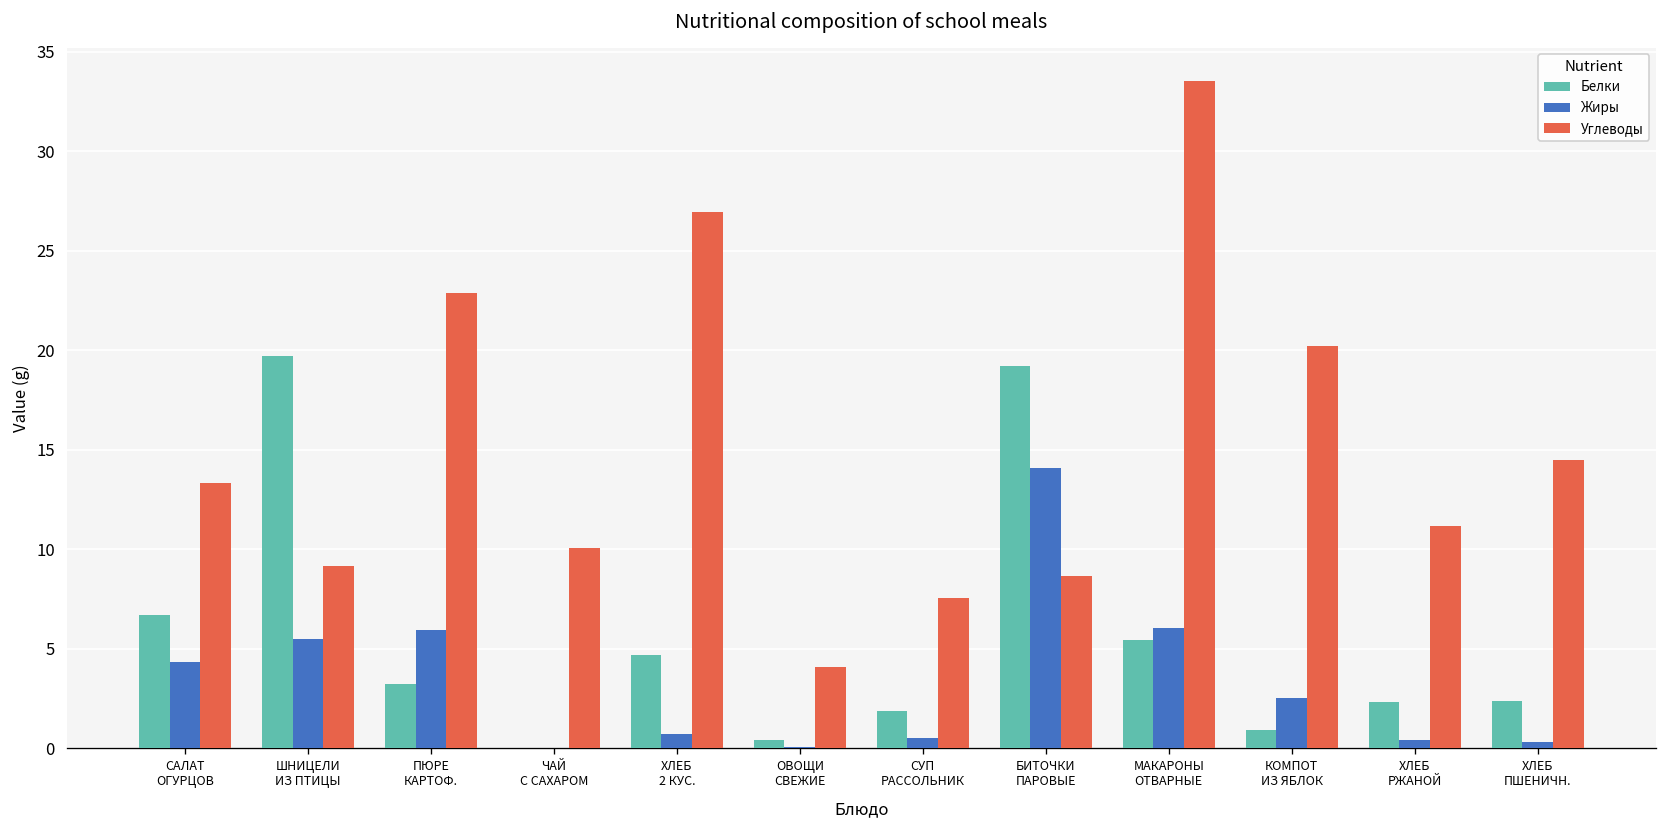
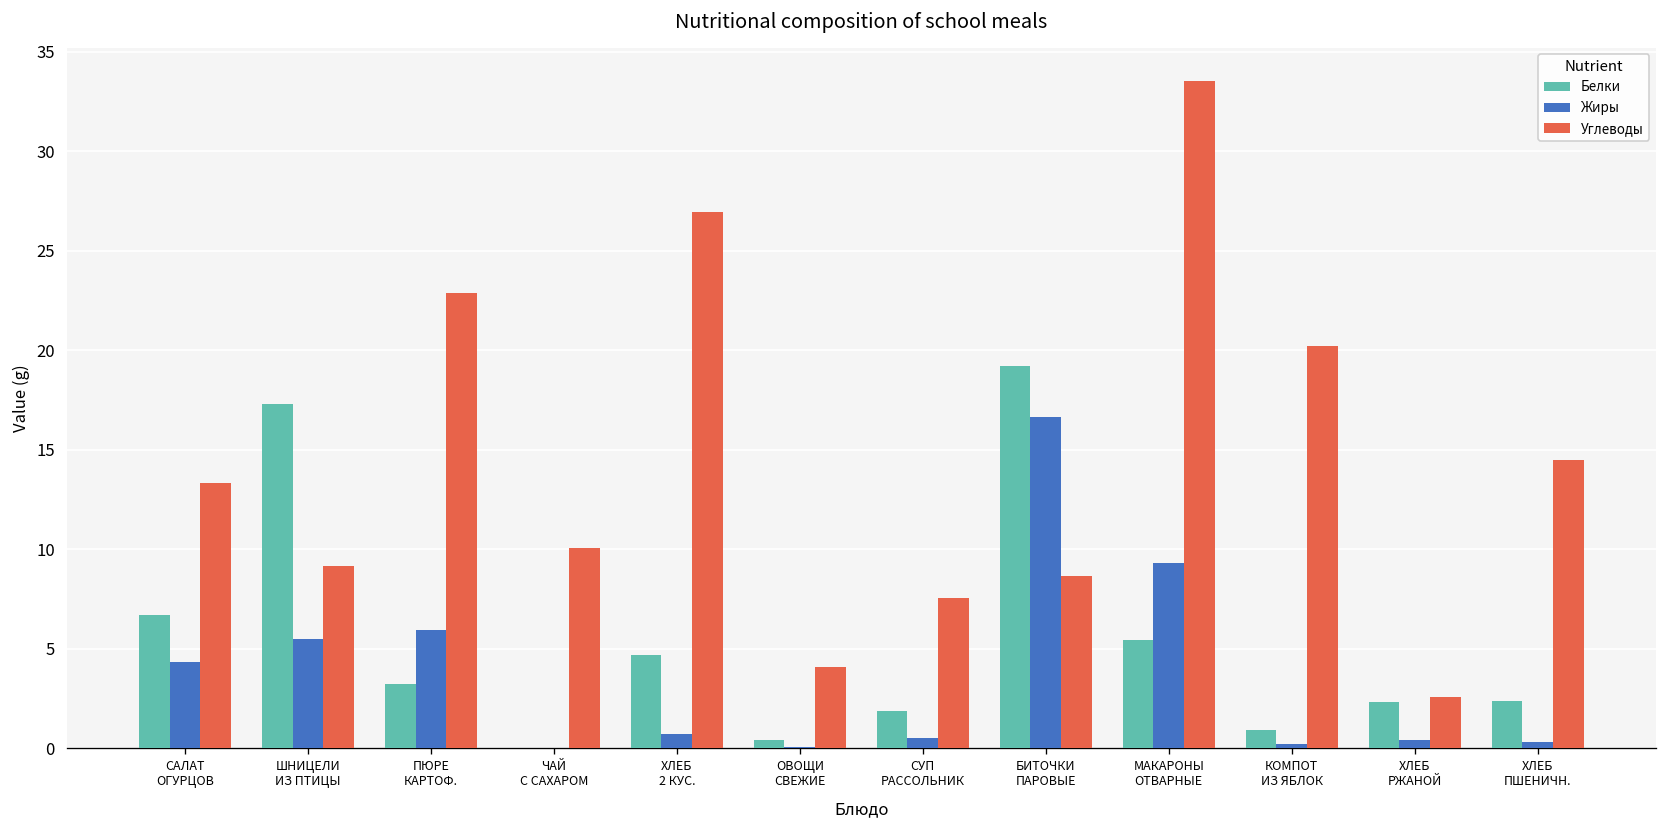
  {
    "Белки": {
      "САЛАТ ОГУРЦОВ": 6.7,
-     "ШНИЦЕЛИ ИЗ ПТИЦЫ": 19.7,
+     "ШНИЦЕЛИ ИЗ ПТИЦЫ": 17.3,
      "ПЮРЕ КАРТОФ.": 3.2,
      "ЧАЙ С САХАРОМ": 0.0,
      "ХЛЕБ 2 КУС.": 4.7,
      "ОВОЩИ СВЕЖИЕ": 0.4,
      "СУП РАССОЛЬНИК": 1.9,
      "БИТОЧКИ ПАРОВЫЕ": 19.2,
      "МАКАРОНЫ ОТВАРНЫЕ": 5.4,
      "КОМПОТ ИЗ ЯБЛОК": 0.9,
      "ХЛЕБ РЖАНОЙ": 2.3,
      "ХЛЕБ ПШЕНИЧН.": 2.4
    },
    "Жиры": {
      "САЛАТ ОГУРЦОВ": 4.3,
      "ШНИЦЕЛИ ИЗ ПТИЦЫ": 5.5,
      "ПЮРЕ КАРТОФ.": 6.0,
      "ЧАЙ С САХАРОМ": 0.0,
      "ХЛЕБ 2 КУС.": 0.7,
      "СУП РАССОЛЬНИК": 0.5,
-     "БИТОЧКИ ПАРОВЫЕ": 14.1,
-     "МАКАРОНЫ ОТВАРНЫЕ": 6.0,
-     "КОМПОТ ИЗ ЯБЛОК": 2.5,
+     "БИТОЧКИ ПАРОВЫЕ": 16.7,
+     "МАКАРОНЫ ОТВАРНЫЕ": 9.3,
+     "КОМПОТ ИЗ ЯБЛОК": 0.2,
      "ХЛЕБ РЖАНОЙ": 0.4,
      "ХЛЕБ ПШЕНИЧН.": 0.3
    },
    "Углеводы": {
      "САЛАТ ОГУРЦОВ": 13.3,
      "ШНИЦЕЛИ ИЗ ПТИЦЫ": 9.2,
      "ПЮРЕ КАРТОФ.": 22.9,
      "ЧАЙ С САХАРОМ": 10.1,
      "ХЛЕБ 2 КУС.": 26.9,
      "ОВОЩИ СВЕЖИЕ": 4.1,
      "СУП РАССОЛЬНИК": 7.6,
      "БИТОЧКИ ПАРОВЫЕ": 8.7,
      "МАКАРОНЫ ОТВАРНЫЕ": 33.5,
      "КОМПОТ ИЗ ЯБЛОК": 20.2,
-     "ХЛЕБ РЖАНОЙ": 11.2,
+     "ХЛЕБ РЖАНОЙ": 2.6,
      "ХЛЕБ ПШЕНИЧН.": 14.5
    }
  }
